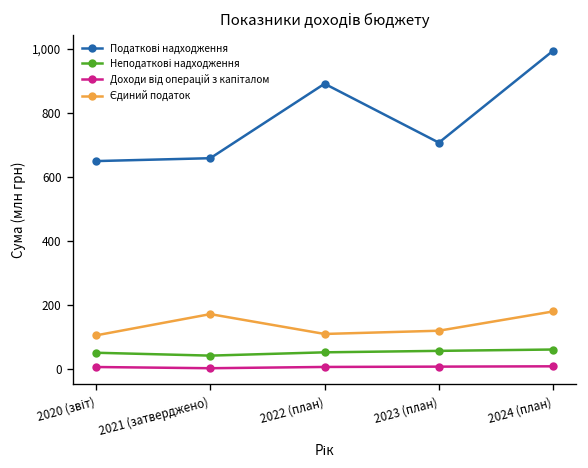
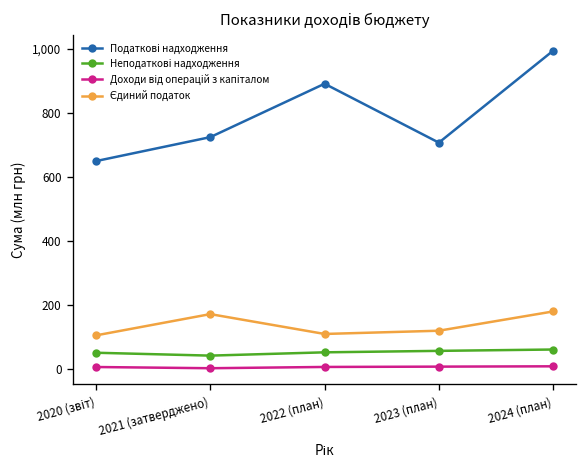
  {
    "Податкові надходження": {
      "2020 (звіт)": 650,
-     "2021 (затверджено)": 660,
+     "2021 (затверджено)": 720,
      "2022 (план)": 890,
      "2023 (план)": 710,
      "2024 (план)": 990
    },
    "Неподаткові надходження": {
      "2020 (звіт)": 50,
      "2021 (затверджено)": 40,
      "2022 (план)": 50,
      "2023 (план)": 60,
      "2024 (план)": 60
    },
    "Доходи від операцій з капіталом": {
      "2020 (звіт)": 10,
      "2021 (затверджено)": 0,
      "2022 (план)": 10,
      "2023 (план)": 10,
      "2024 (план)": 10
    },
    "Єдиний податок": {
      "2020 (звіт)": 110,
      "2021 (затверджено)": 170,
      "2022 (план)": 110,
      "2023 (план)": 120,
      "2024 (план)": 180
    }
  }
